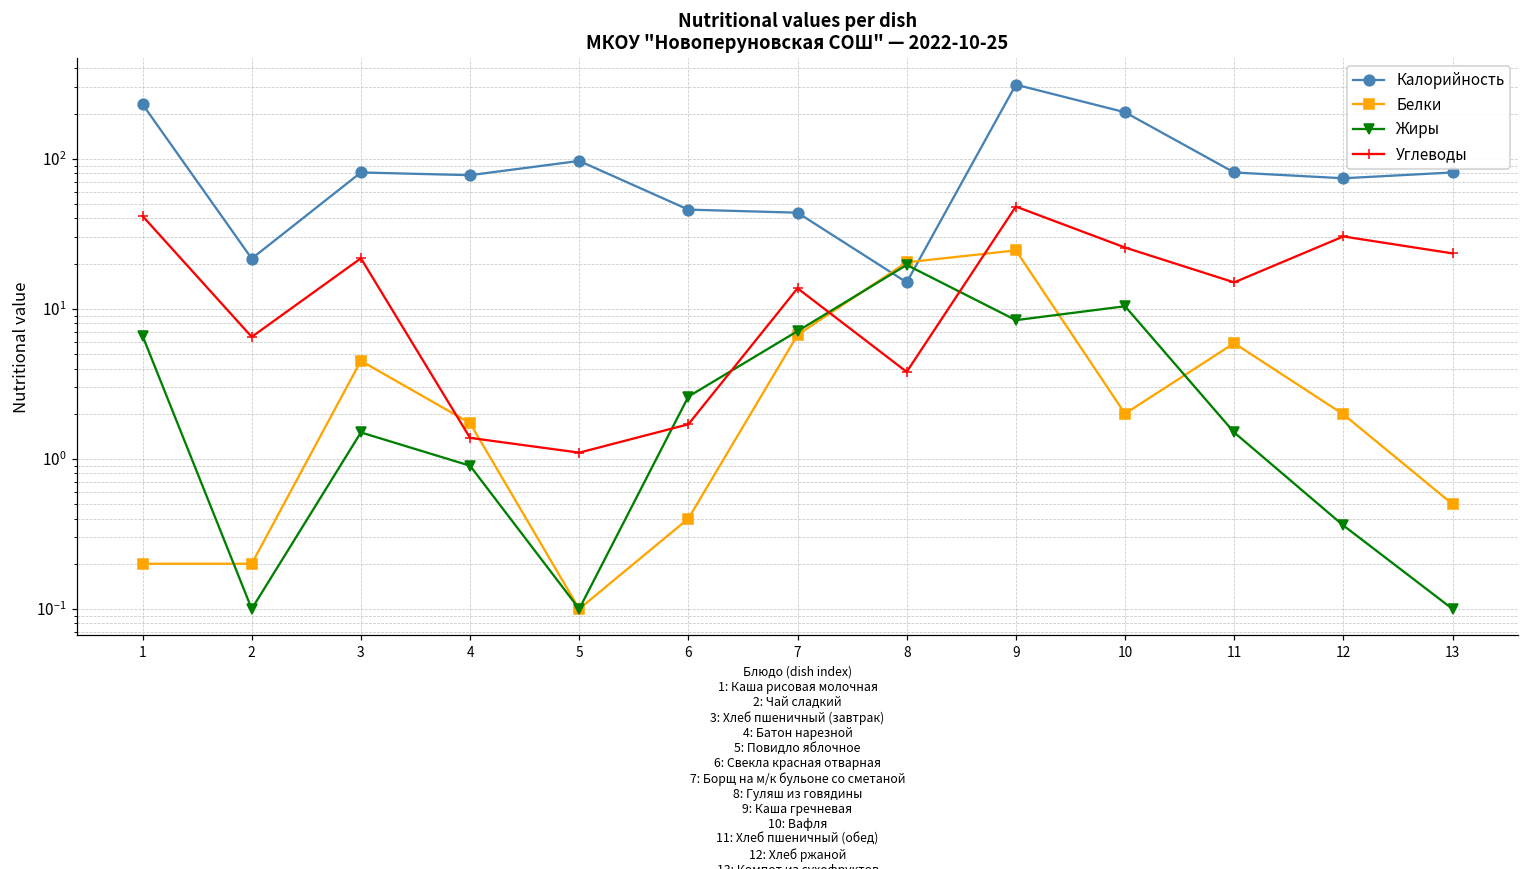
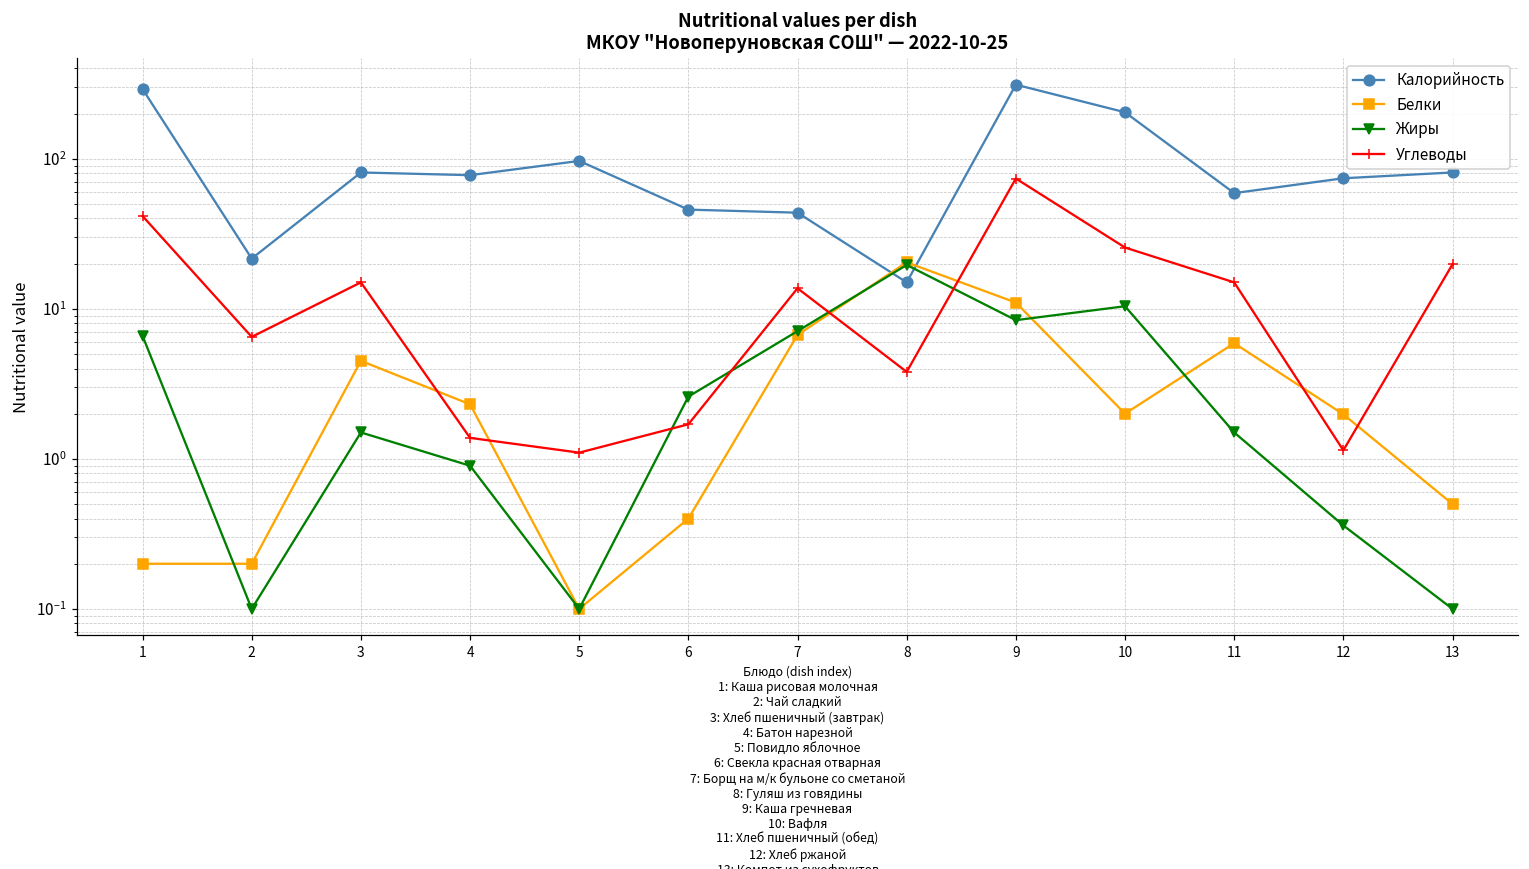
  {
    "Калорийность": {
-     "1": 230,
+     "1": 290,
      "2": 22,
      "3": 80,
      "4": 80,
      "5": 100,
      "6": 46,
      "7": 44,
      "8": 15,
      "9": 310,
      "10": 200,
-     "11": 80,
+     "11": 59,
      "12": 70,
      "13": 80
    },
    "Белки": {
      "1": 0.2,
      "2": 0.2,
      "3": 4.5,
-     "4": 1.7,
+     "4": 2.3,
      "6": 0.4,
      "7": 7,
-     "9": 25,
+     "9": 11,
      "10": 2.0,
      "11": 5.9,
      "12": 2.0,
      "13": 0.5
    },
    "Жиры": {
      "1": 7,
      "2": 0.1,
      "3": 1.5,
      "4": 0.9,
      "6": 2.6,
      "7": 7,
      "9": 8,
      "10": 10,
      "11": 1.5,
      "12": 0.36,
      "13": 0.1
    },
    "Углеводы": {
      "1": 42,
      "2": 7,
-     "3": 22,
+     "3": 15,
      "4": 1.4,
      "5": 1.1,
      "6": 1.7,
      "7": 14,
      "8": 3.8,
-     "9": 48,
+     "9": 70,
      "10": 26,
      "11": 15,
-     "12": 30,
-     "13": 23
+     "12": 1.1,
+     "13": 20
    }
  }
